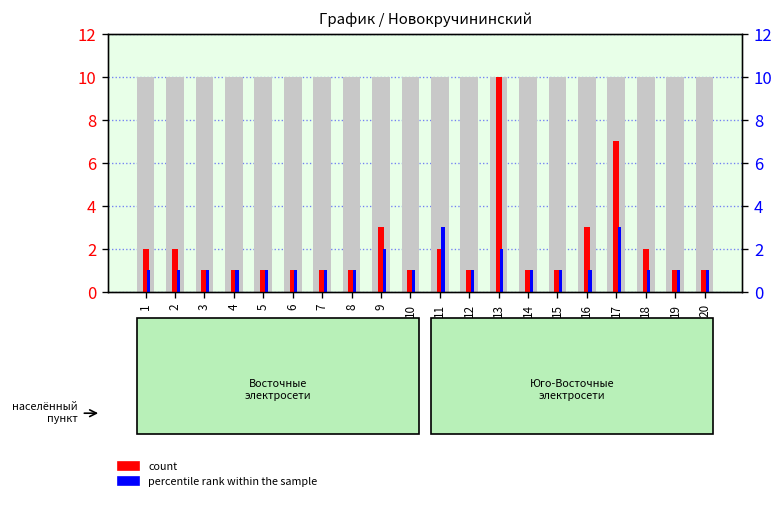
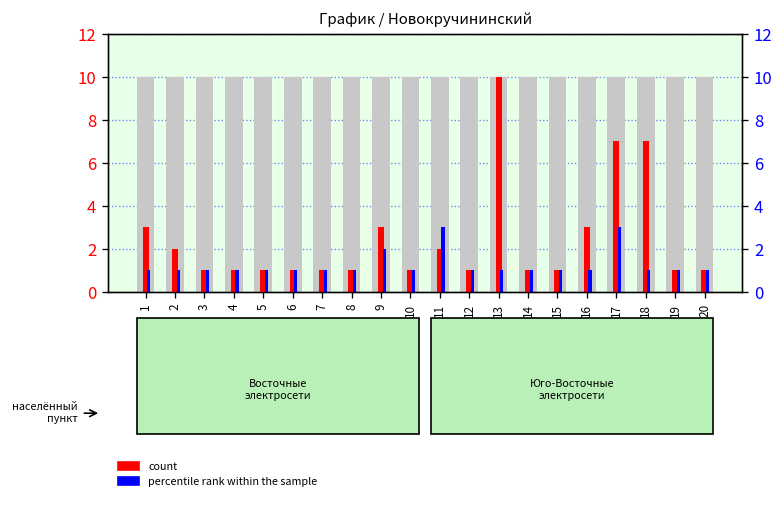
  {
    "count": {
-     "1": 2,
+     "1": 3,
      "13": 10,
-     "18": 2
+     "18": 7
    },
    "percentile rank within the sample": {
-     "13": 2
+     "13": 1
    }
  }
